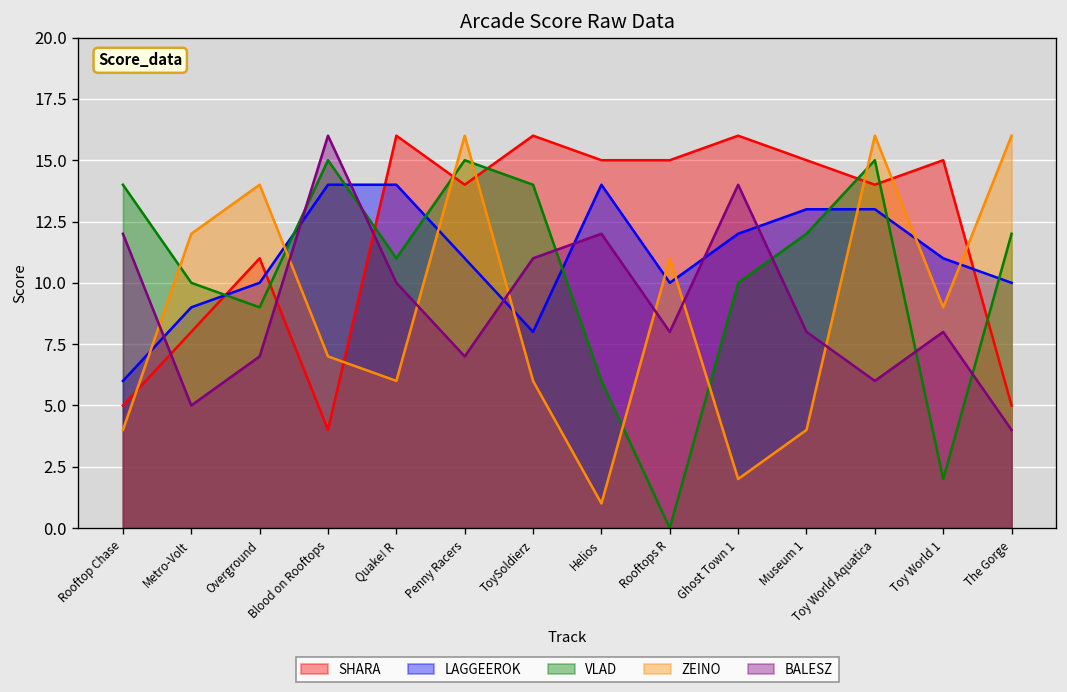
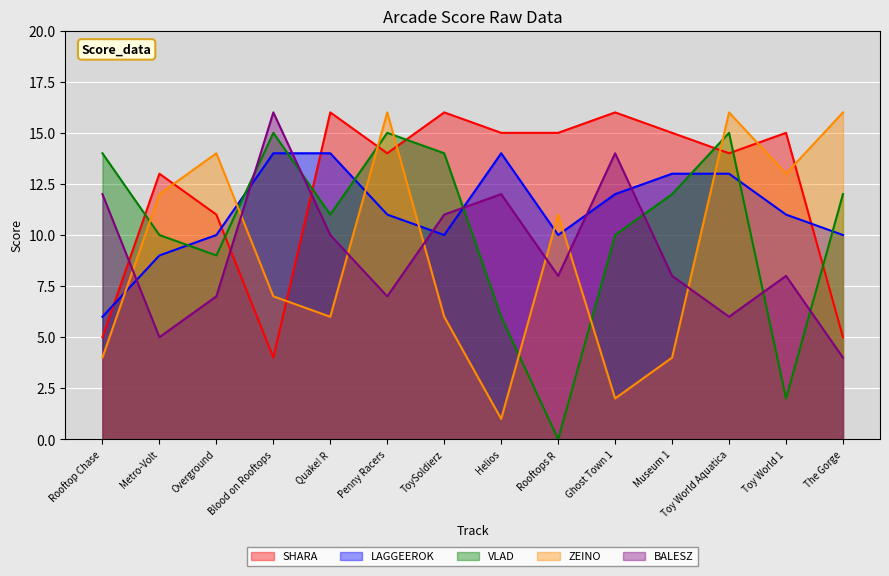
  {
    "SHARA": {
      "Rooftop Chase": 5,
-     "Metro-Volt": 8,
+     "Metro-Volt": 13,
      "Overground": 11,
      "Blood on Rooftops": 4,
      "Quake! R": 16,
      "Penny Racers": 14,
      "ToySoldierz": 16,
      "Helios": 15,
      "Rooftops R": 15,
      "Ghost Town 1": 16,
      "Museum 1": 15,
      "Toy World Aquatica": 14,
      "Toy World 1": 15,
      "The Gorge": 5
    },
    "LAGGEEROK": {
      "Rooftop Chase": 6,
      "Metro-Volt": 9,
      "Overground": 10,
      "Blood on Rooftops": 14,
      "Quake! R": 14,
      "Penny Racers": 11,
-     "ToySoldierz": 8,
+     "ToySoldierz": 10,
      "Helios": 14,
      "Rooftops R": 10,
      "Ghost Town 1": 12,
      "Museum 1": 13,
      "Toy World Aquatica": 13,
      "Toy World 1": 11,
      "The Gorge": 10
    },
    "VLAD": {
      "Rooftop Chase": 14,
      "Metro-Volt": 10,
      "Overground": 9,
      "Blood on Rooftops": 15,
      "Quake! R": 11,
      "Penny Racers": 15,
      "ToySoldierz": 14,
      "Helios": 6,
      "Rooftops R": 0,
      "Ghost Town 1": 10,
      "Museum 1": 12,
      "Toy World Aquatica": 15,
      "Toy World 1": 2,
      "The Gorge": 12
    },
    "ZEINO": {
      "Rooftop Chase": 4,
      "Metro-Volt": 12,
      "Overground": 14,
      "Blood on Rooftops": 7,
      "Quake! R": 6,
      "Penny Racers": 16,
      "ToySoldierz": 6,
      "Helios": 1,
      "Rooftops R": 11,
      "Ghost Town 1": 2,
      "Museum 1": 4,
      "Toy World Aquatica": 16,
-     "Toy World 1": 9,
+     "Toy World 1": 13,
      "The Gorge": 16
    },
    "BALESZ": {
      "Rooftop Chase": 12,
      "Metro-Volt": 5,
      "Overground": 7,
      "Blood on Rooftops": 16,
      "Quake! R": 10,
      "Penny Racers": 7,
      "ToySoldierz": 11,
      "Helios": 12,
      "Rooftops R": 8,
      "Ghost Town 1": 14,
      "Museum 1": 8,
      "Toy World Aquatica": 6,
      "Toy World 1": 8,
      "The Gorge": 4
    }
  }
